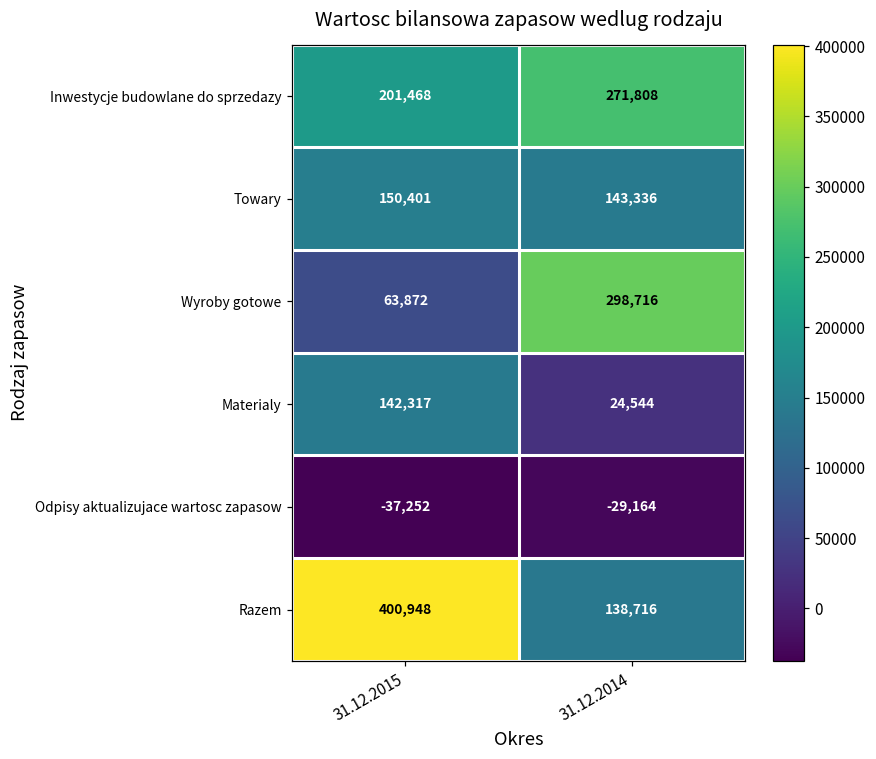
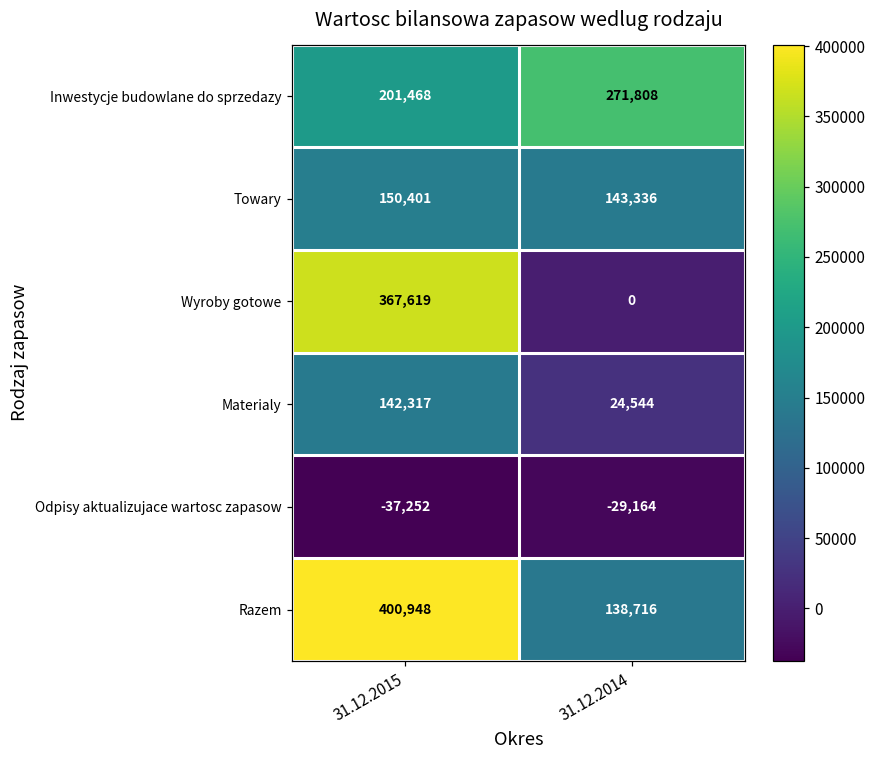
  {
    "Inwestycje budowlane do sprzedazy": {
      "31.12.2015": "201,468",
      "31.12.2014": "271,808"
    },
    "Towary": {
      "31.12.2015": "150,401",
      "31.12.2014": "143,336"
    },
    "Wyroby gotowe": {
-     "31.12.2015": "63,872",
-     "31.12.2014": "298,716"
+     "31.12.2015": "367,619",
+     "31.12.2014": "0"
    },
    "Materialy": {
      "31.12.2015": "142,317",
      "31.12.2014": "24,544"
    },
    "Odpisy aktualizujace wartosc zapasow": {
      "31.12.2015": "-37,252",
      "31.12.2014": "-29,164"
    },
    "Razem": {
      "31.12.2015": "400,948",
      "31.12.2014": "138,716"
    }
  }
